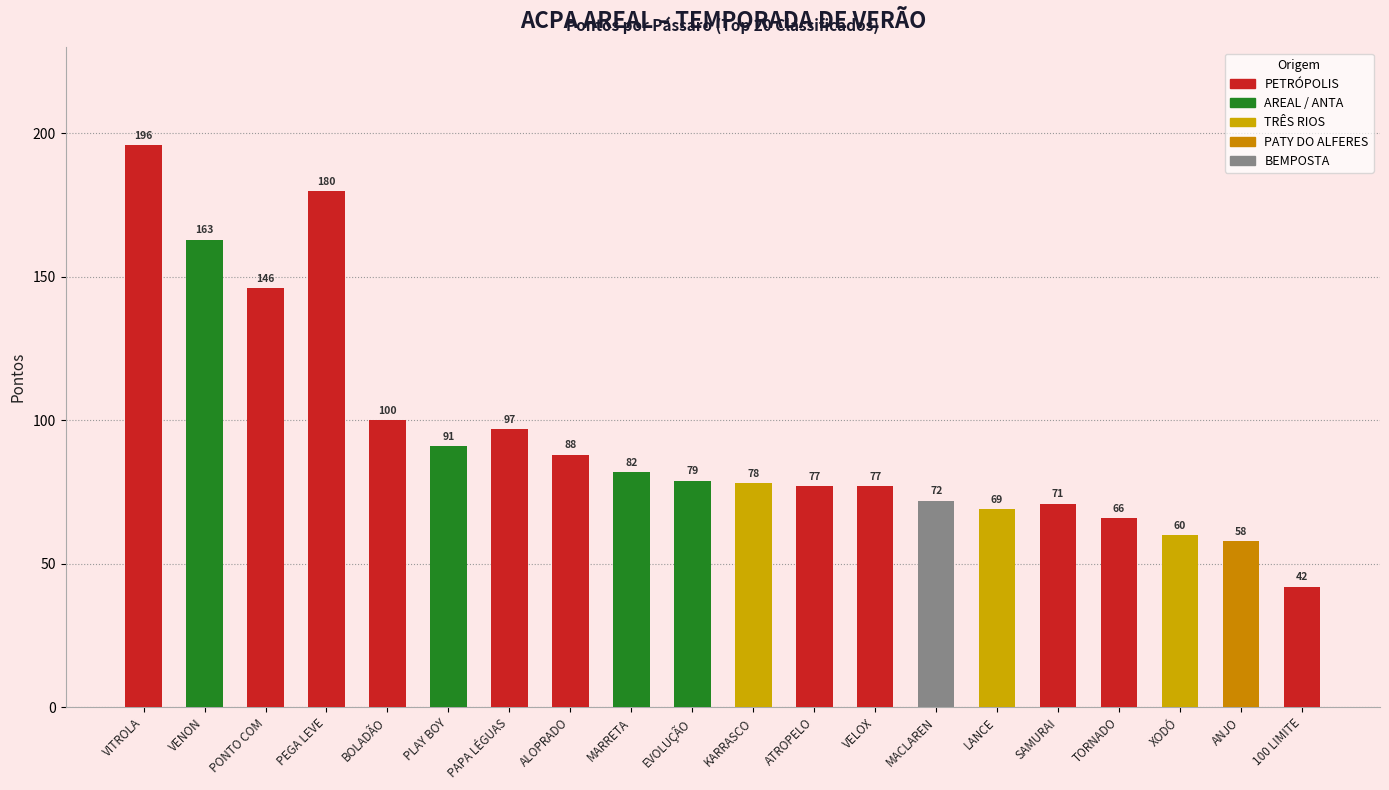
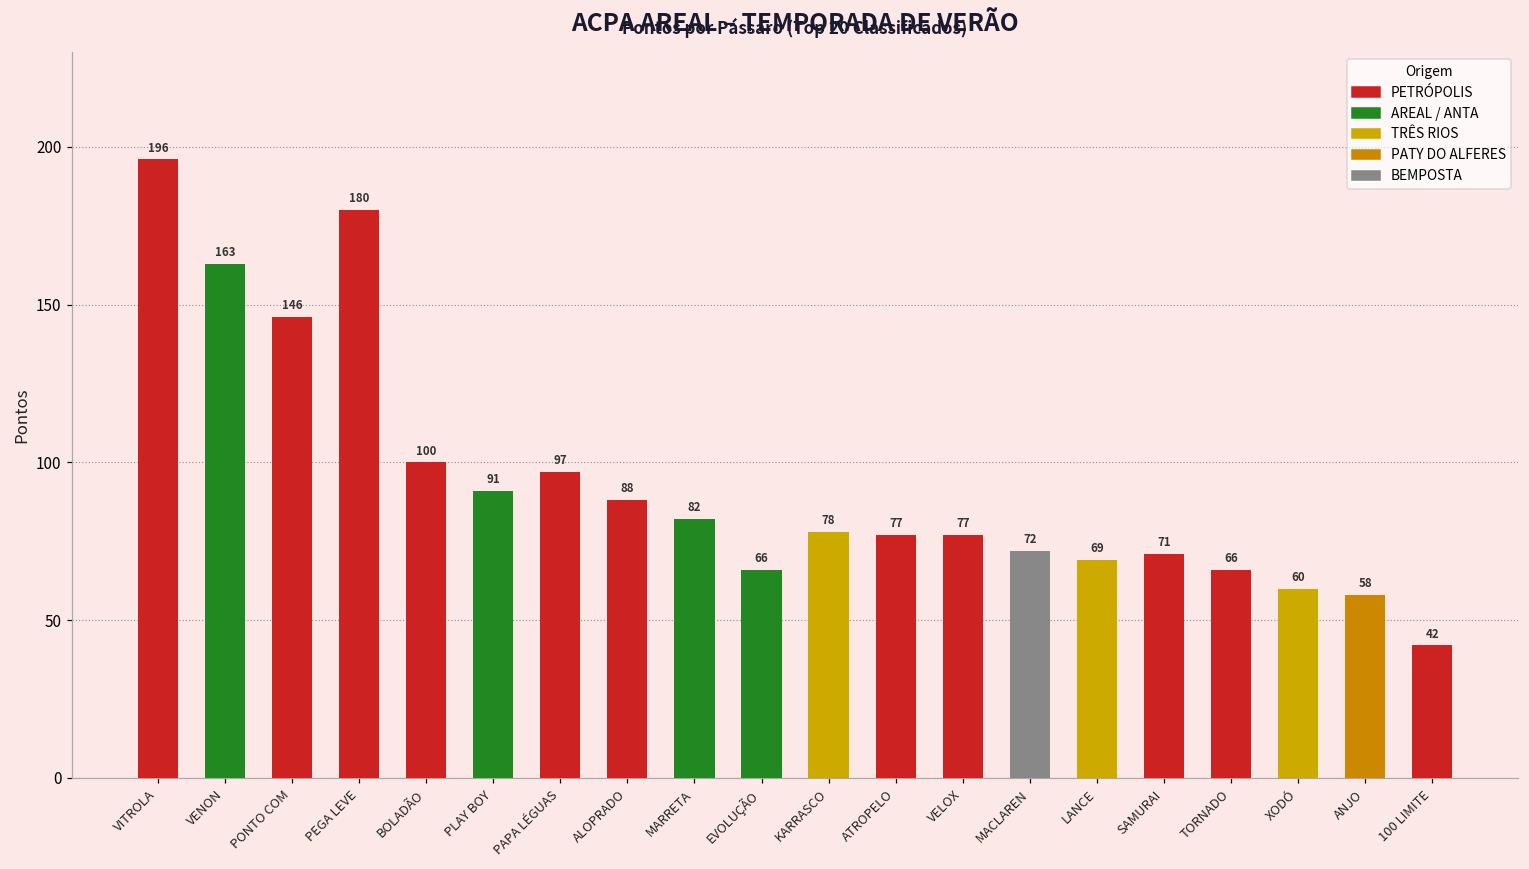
  {
    "VITROLA": 196,
    "VENON": 163,
    "PONTO COM": 146,
    "PEGA LEVE": 180,
    "BOLADÃO": 100,
    "PLAY BOY": 91,
    "PAPA LÉGUAS": 97,
    "ALOPRADO": 88,
    "MARRETA": 82,
-   "EVOLUÇÃO": 79,
+   "EVOLUÇÃO": 66,
    "KARRASCO": 78,
    "ATROPELO": 77,
    "VELOX": 77,
    "MACLAREN": 72,
    "LANCE": 69,
    "SAMURAI": 71,
    "TORNADO": 66,
    "XODÓ": 60,
    "ANJO": 58,
    "100 LIMITE": 42
  }
